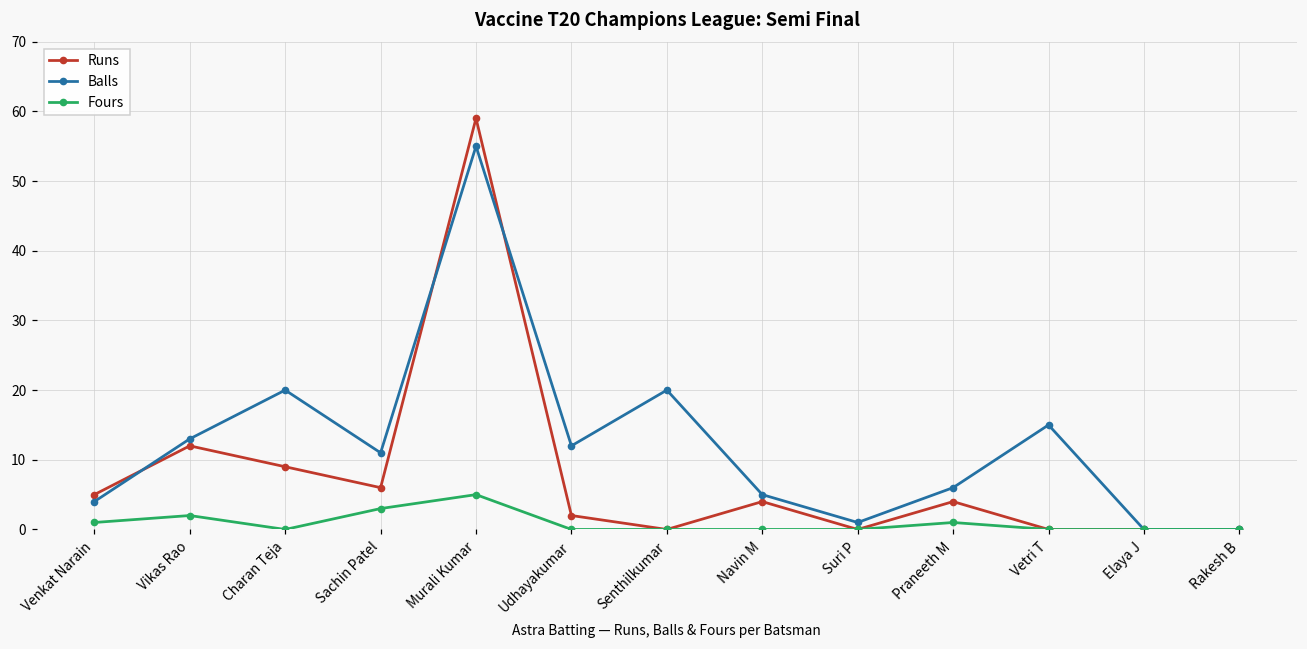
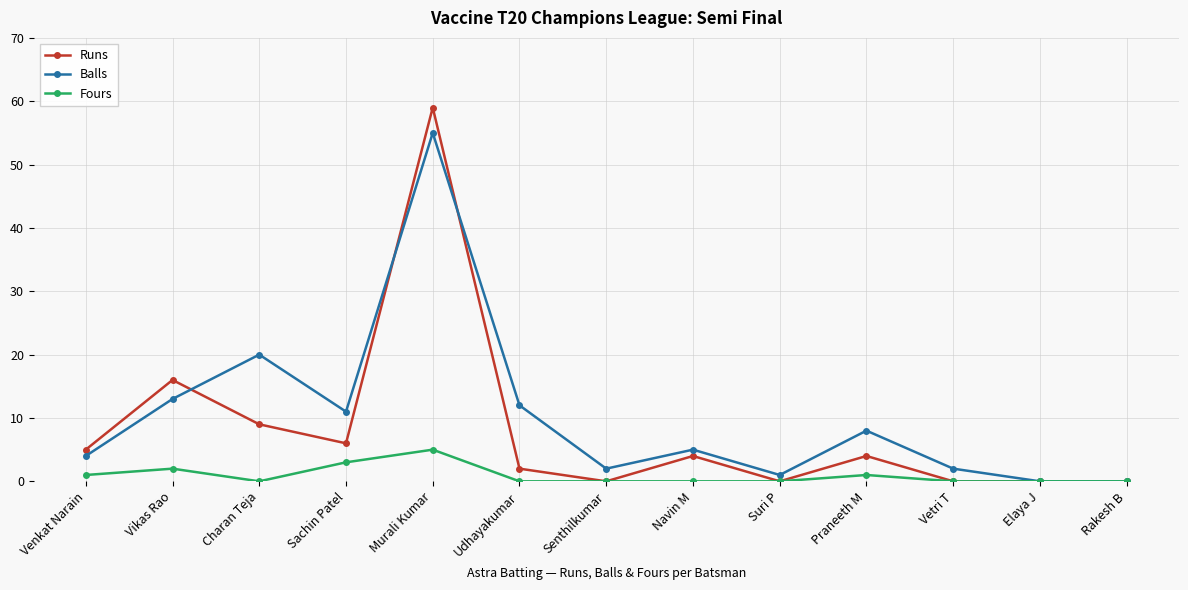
  {
    "Runs": {
      "Venkat Narain": 5,
-     "Vikas Rao": 12,
+     "Vikas Rao": 16,
      "Charan Teja": 9,
      "Sachin Patel": 6,
      "Murali Kumar": 59,
      "Udhayakumar": 2,
      "Navin M": 4,
      "Praneeth M": 4
    },
    "Balls": {
      "Venkat Narain": 4,
      "Vikas Rao": 13,
      "Charan Teja": 20,
      "Sachin Patel": 11,
      "Murali Kumar": 55,
      "Udhayakumar": 12,
-     "Senthilkumar": 20,
+     "Senthilkumar": 2,
      "Navin M": 5,
      "Suri P": 1,
-     "Praneeth M": 6,
-     "Vetri T": 15
+     "Praneeth M": 8,
+     "Vetri T": 2
    },
    "Fours": {
      "Venkat Narain": 1,
      "Vikas Rao": 2,
      "Charan Teja": 0,
      "Sachin Patel": 3,
      "Murali Kumar": 5,
      "Udhayakumar": 0,
      "Navin M": 0,
      "Praneeth M": 1
    }
  }
